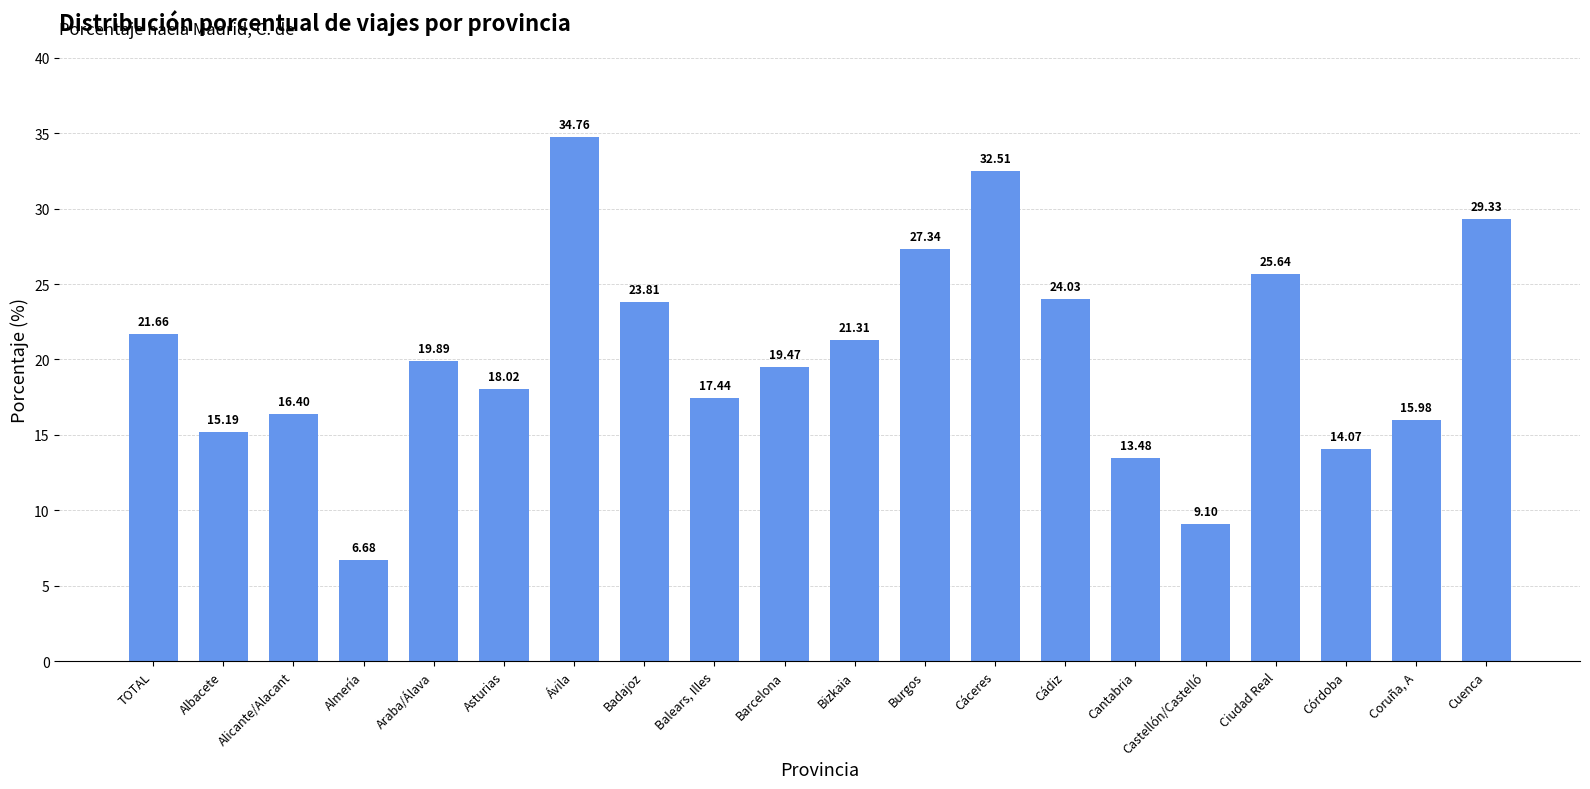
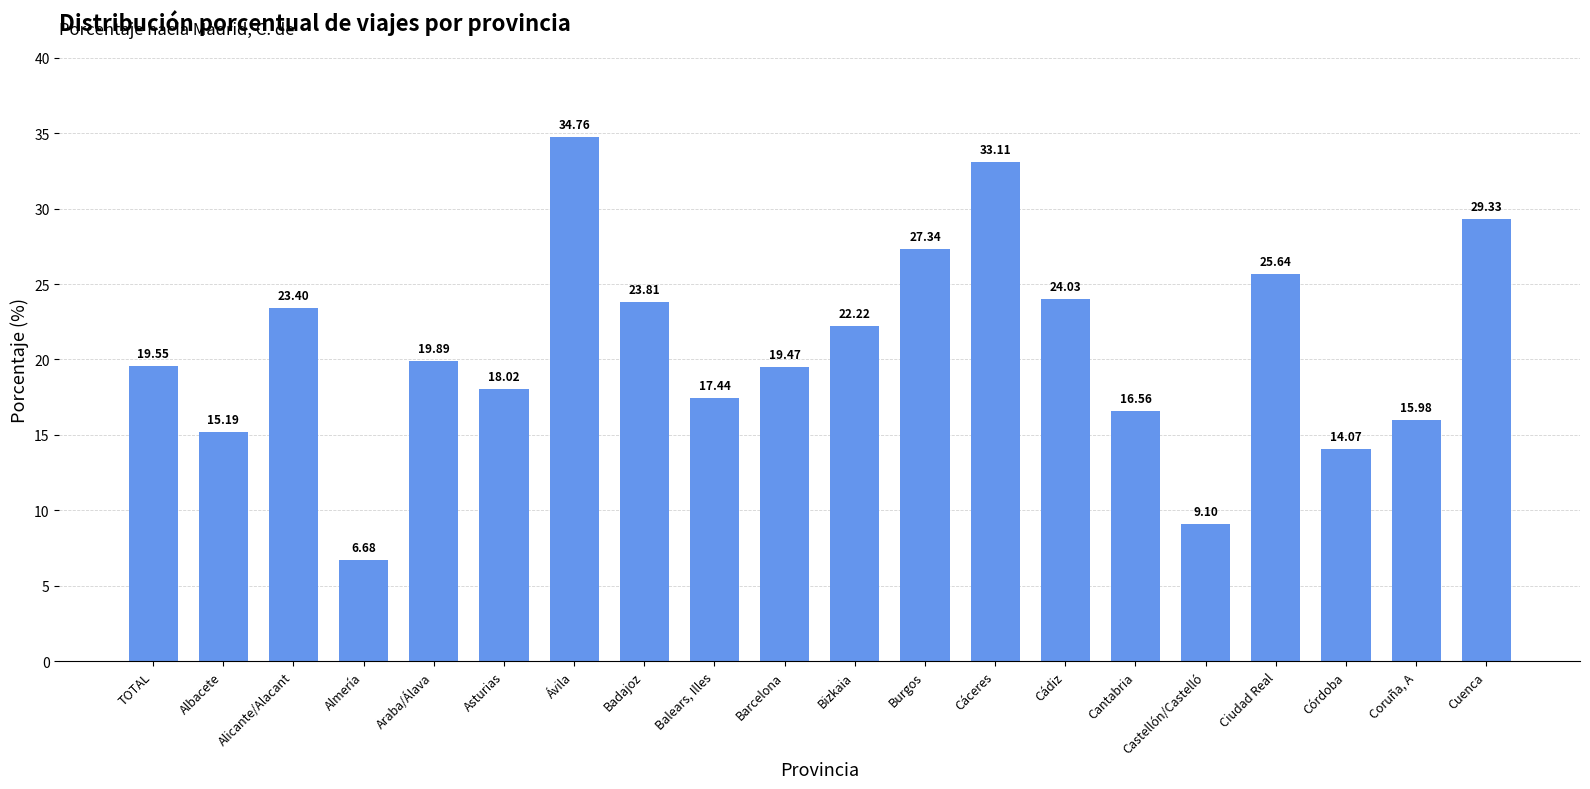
  {
-   "TOTAL": 21.66,
+   "TOTAL": 19.55,
    "Albacete": 15.19,
-   "Alicante/Alacant": 16.40,
+   "Alicante/Alacant": 23.40,
    "Almería": 6.68,
    "Araba/Álava": 19.89,
    "Asturias": 18.02,
    "Ávila": 34.76,
    "Badajoz": 23.81,
    "Balears, Illes": 17.44,
    "Barcelona": 19.47,
-   "Bizkaia": 21.31,
+   "Bizkaia": 22.22,
    "Burgos": 27.34,
-   "Cáceres": 32.51,
+   "Cáceres": 33.11,
    "Cádiz": 24.03,
-   "Cantabria": 13.48,
+   "Cantabria": 16.56,
    "Castellón/Castelló": 9.10,
    "Ciudad Real": 25.64,
    "Córdoba": 14.07,
    "Coruña, A": 15.98,
    "Cuenca": 29.33
  }
